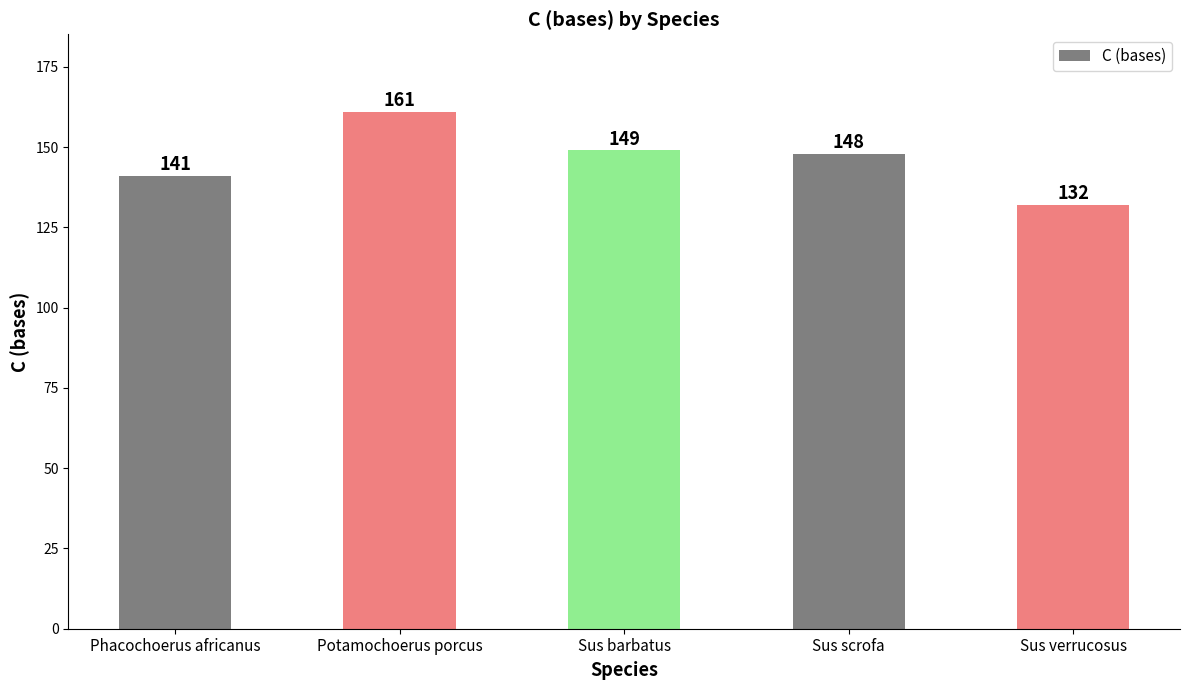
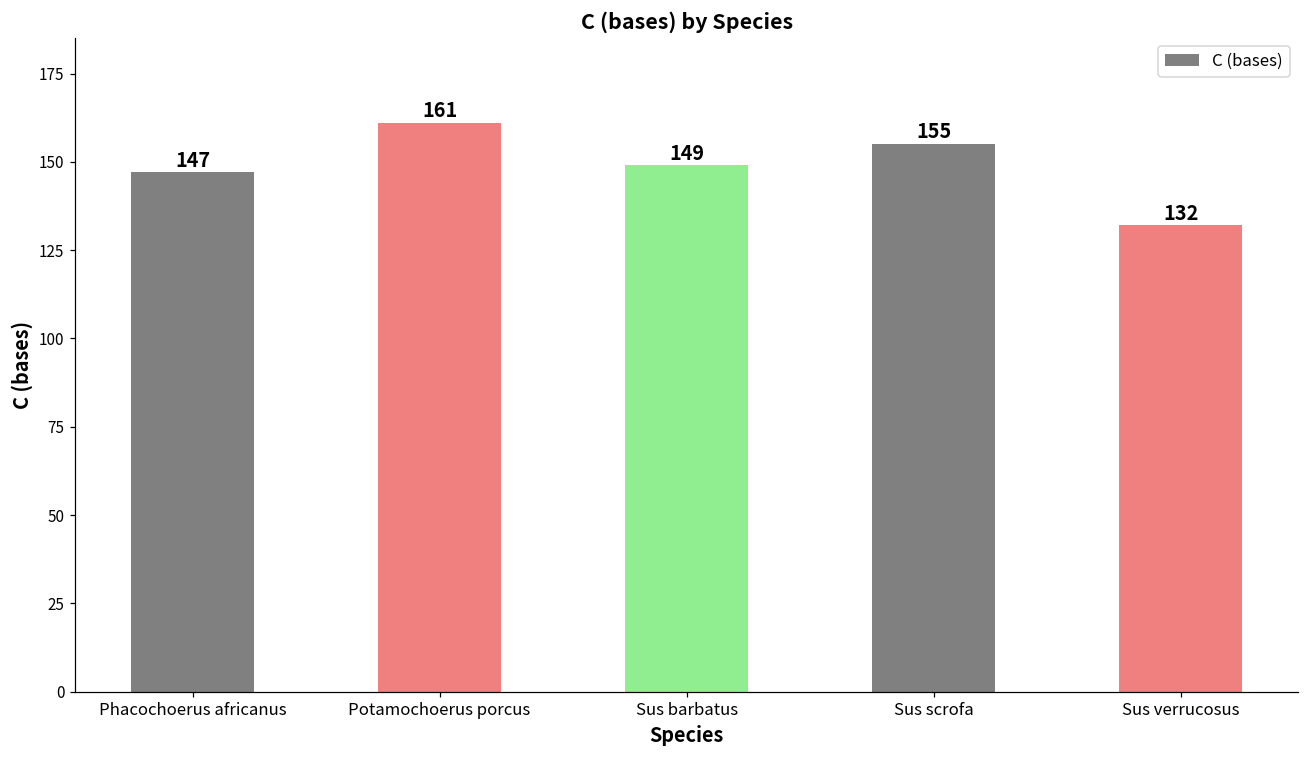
  {
-   "Phacochoerus africanus": 141,
+   "Phacochoerus africanus": 147,
    "Potamochoerus porcus": 161,
    "Sus barbatus": 149,
-   "Sus scrofa": 148,
+   "Sus scrofa": 155,
    "Sus verrucosus": 132
  }
